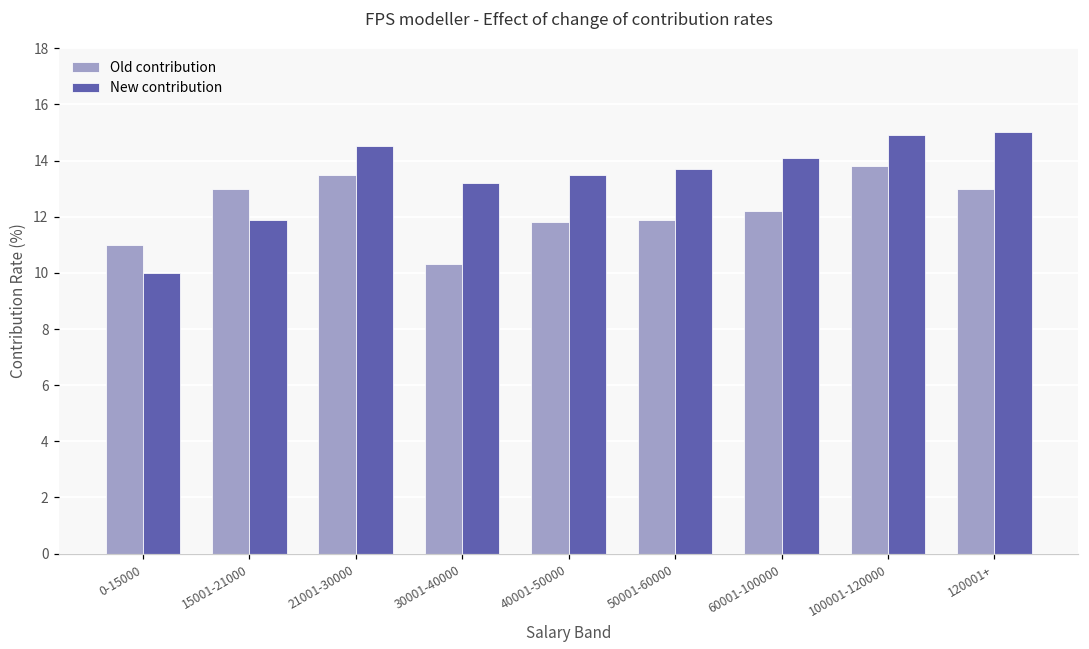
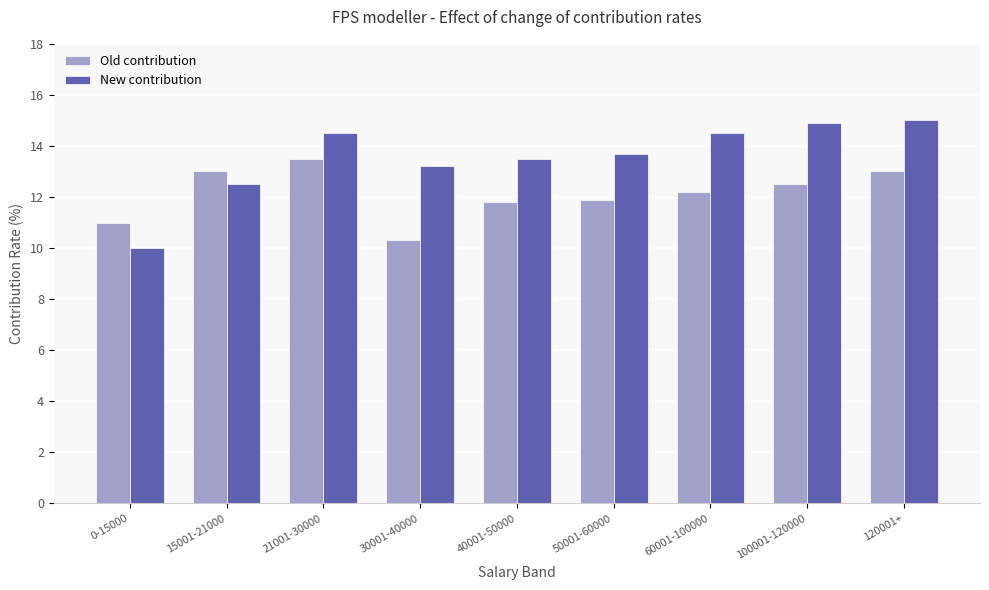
  {
    "Old contribution": {
      "0-15000": 11.0,
      "15001-21000": 13.0,
      "21001-30000": 13.5,
      "30001-40000": 10.3,
      "40001-50000": 11.8,
      "50001-60000": 11.9,
      "60001-100000": 12.2,
-     "100001-120000": 13.8,
+     "100001-120000": 12.5,
      "120001+": 13.0
    },
    "New contribution": {
      "0-15000": 10.0,
-     "15001-21000": 11.9,
+     "15001-21000": 12.5,
      "21001-30000": 14.5,
      "30001-40000": 13.2,
      "40001-50000": 13.5,
      "50001-60000": 13.7,
-     "60001-100000": 14.1,
+     "60001-100000": 14.5,
      "100001-120000": 14.9,
      "120001+": 15.0
    }
  }
